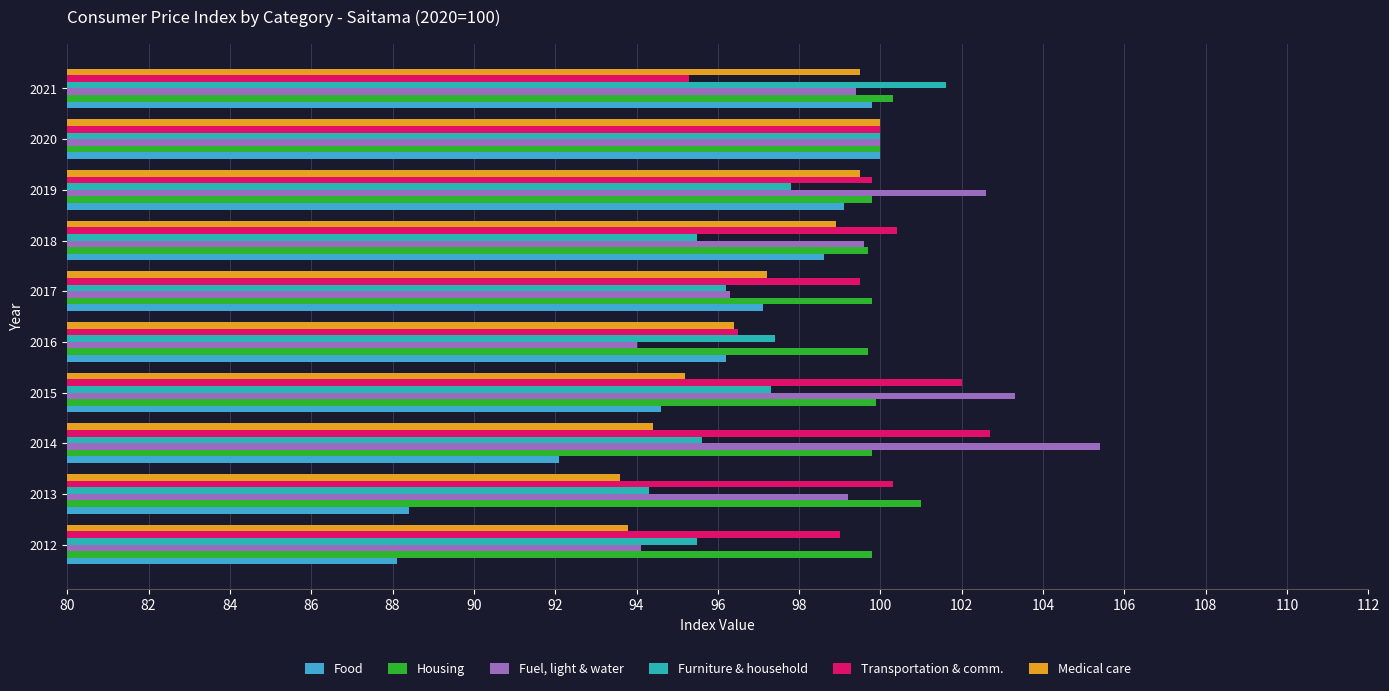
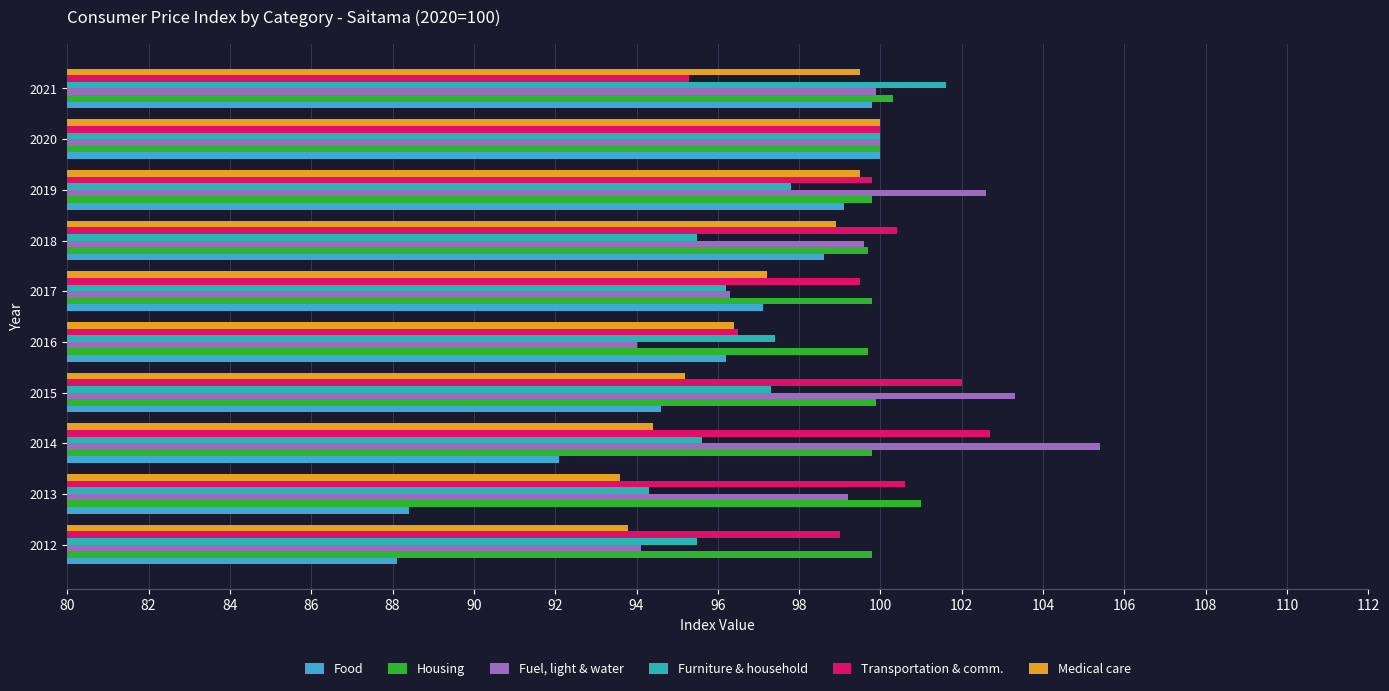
  {
    "Housing": {
      "2021": 100.3,
      "2020": 100.0,
      "2019": 99.8,
      "2018": 99.7,
      "2017": 99.8,
      "2016": 99.7,
      "2015": 99.9,
      "2014": 99.8,
      "2013": 101.0,
      "2012": 99.8
    },
    "Fuel, light & water": {
-     "2021": 99.4,
+     "2021": 99.9,
      "2020": 100.0,
      "2019": 102.6,
      "2018": 99.6,
      "2017": 96.3,
      "2016": 94.0,
      "2015": 103.3,
      "2014": 105.4,
      "2013": 99.2,
      "2012": 94.1
    },
    "Transportation & comm.": {
      "2021": 95.3,
      "2020": 100.0,
      "2019": 99.8,
      "2018": 100.4,
      "2017": 99.5,
      "2016": 96.5,
      "2015": 102.0,
      "2014": 102.7,
-     "2013": 100.3,
+     "2013": 100.6,
      "2012": 99.0
    },
    "Medical care": {
      "2021": 99.5,
      "2020": 100.0,
      "2019": 99.5,
      "2018": 98.9,
      "2017": 97.2,
      "2016": 96.4,
      "2015": 95.2,
      "2014": 94.4,
      "2013": 93.6,
      "2012": 93.8
    }
  }
